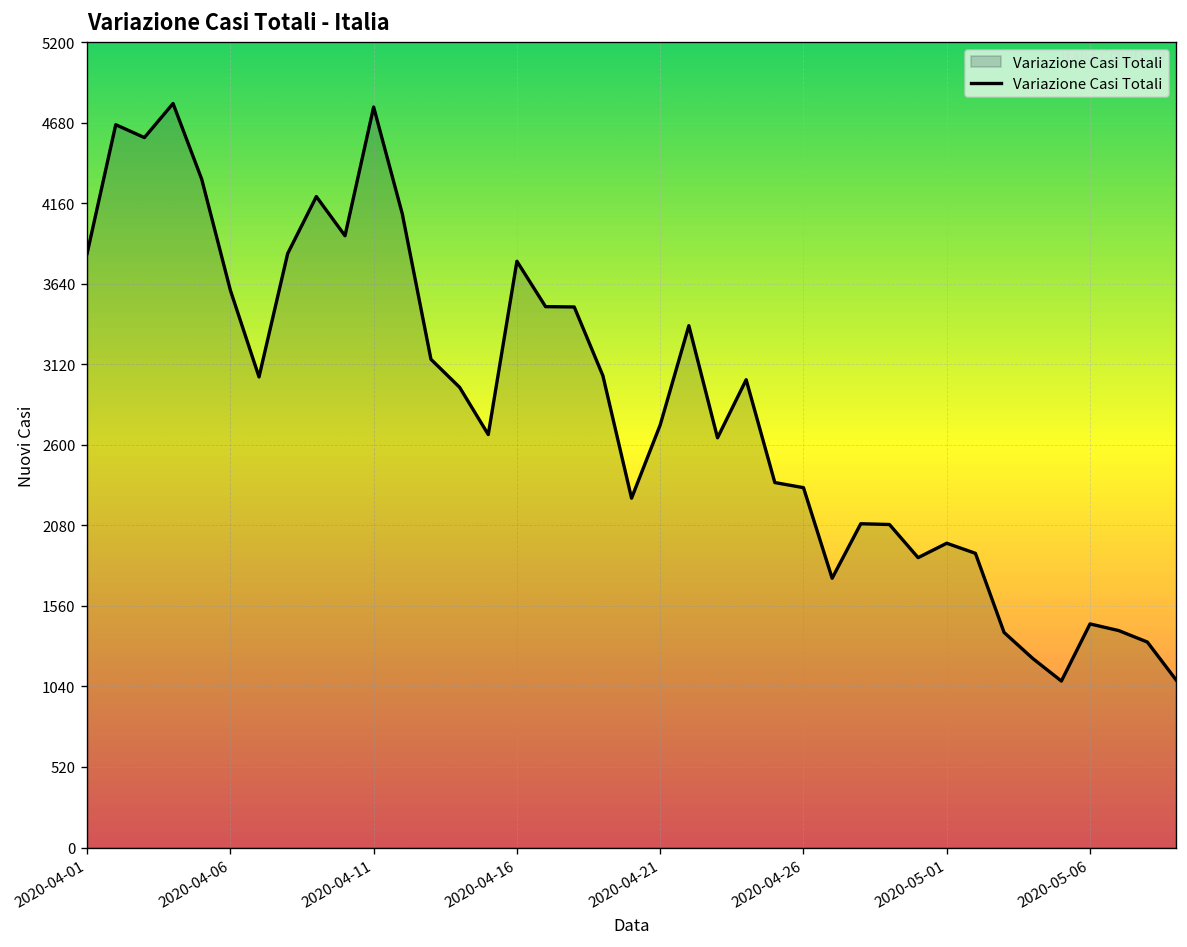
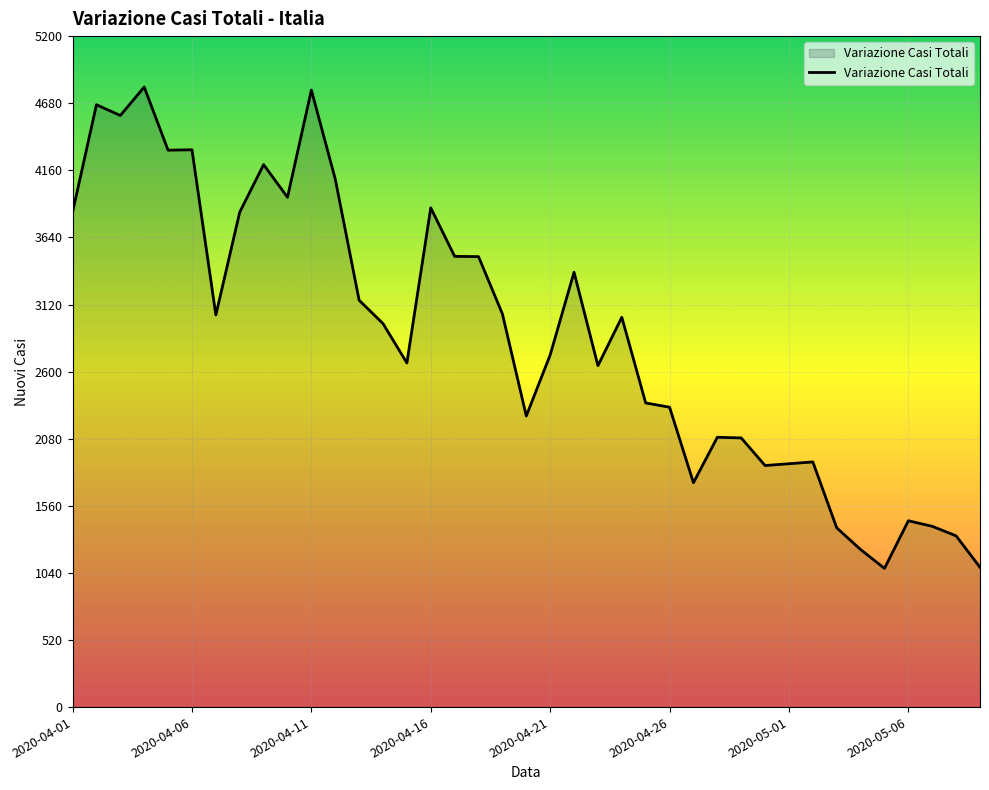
  {
    "2020-04-01": 3840,
-   "2020-04-06": 3600,
+   "2020-04-06": 4320,
    "2020-04-11": 4780,
-   "2020-04-16": 3790,
+   "2020-04-16": 3870,
    "2020-04-21": 2730,
    "2020-04-26": 2320,
-   "2020-05-01": 1970,
+   "2020-05-01": 1890,
    "2020-05-06": 1440
  }
